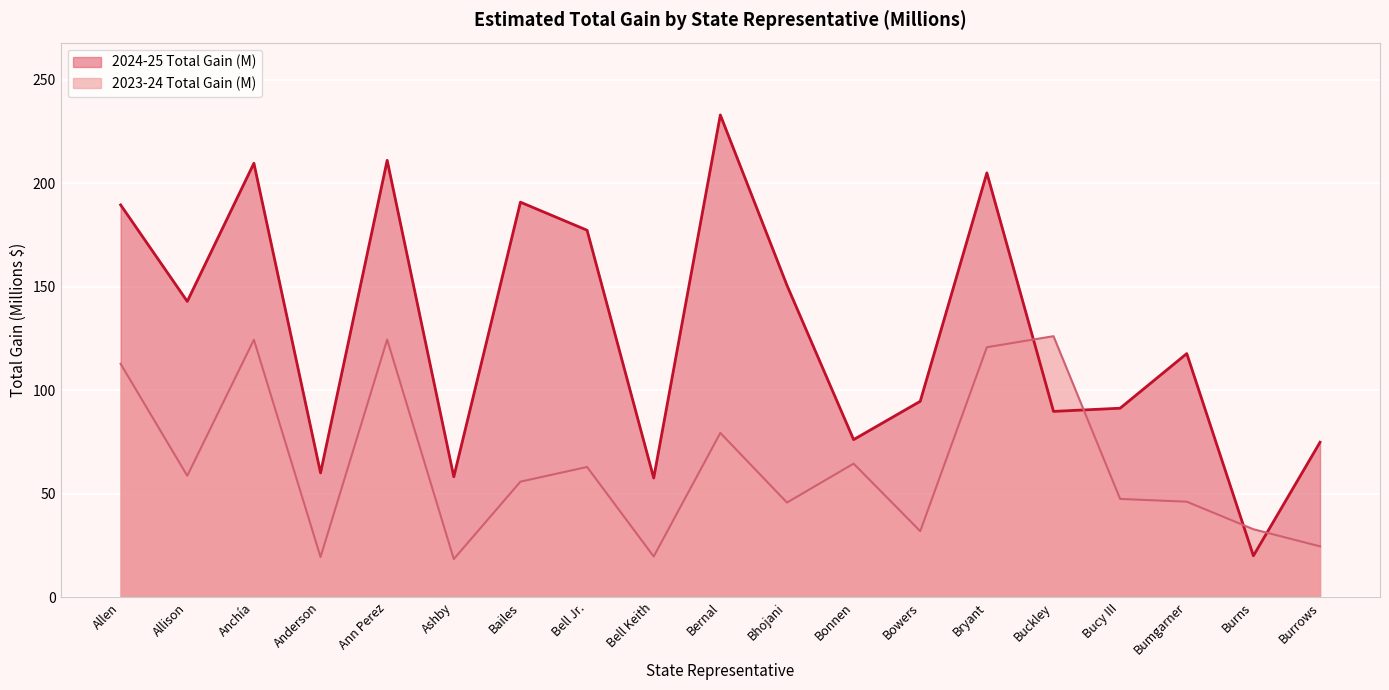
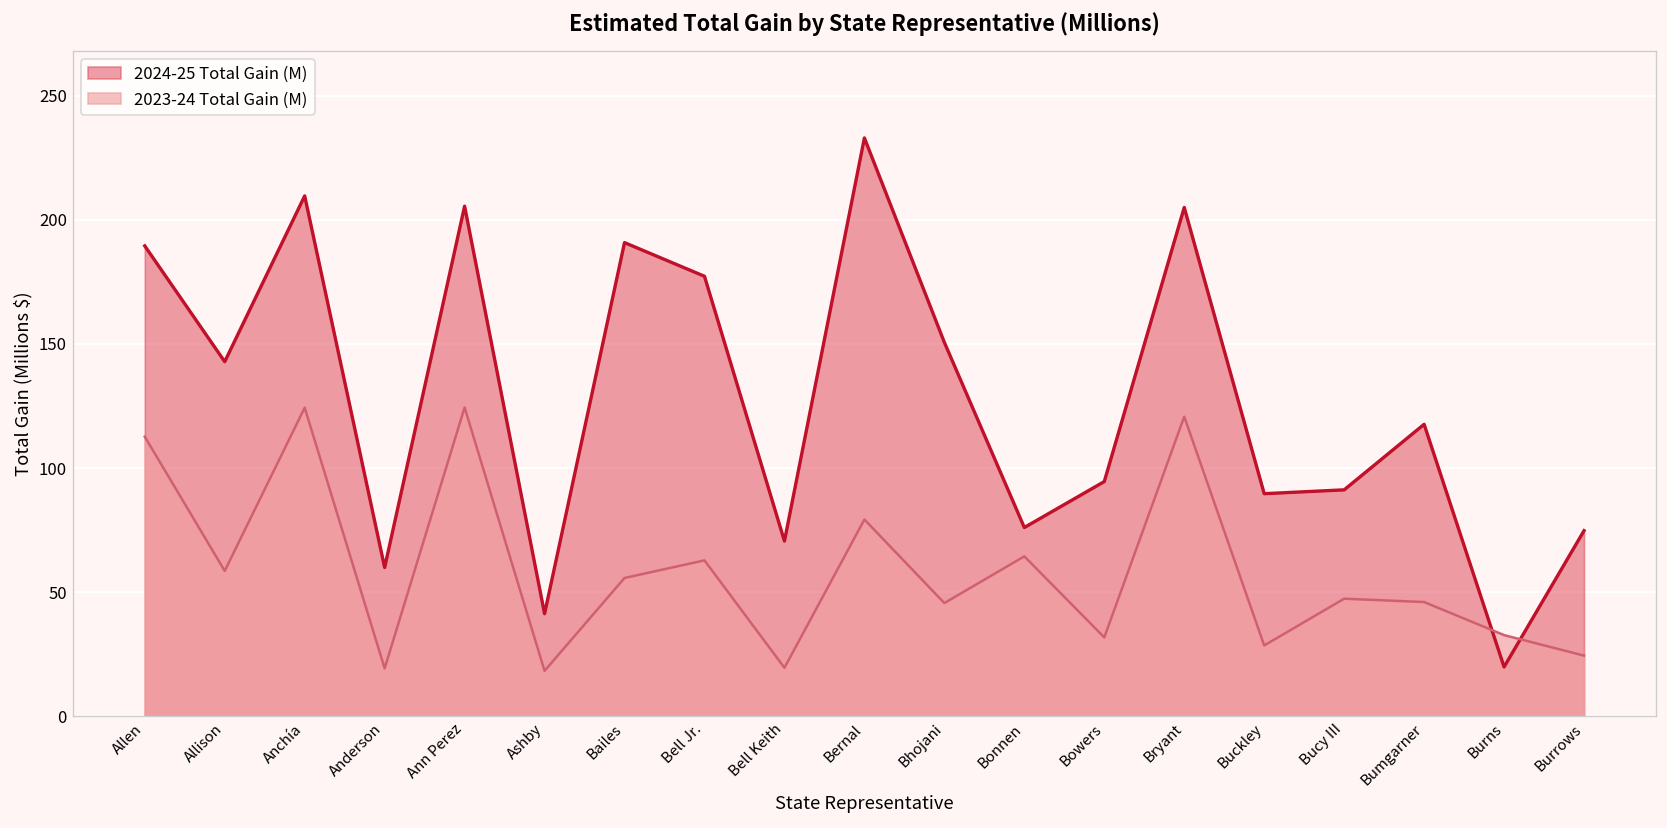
  {
    "2024-25 Total Gain (M)": {
      "Allen": 189,
      "Allison": 143,
      "Anchía": 210,
      "Anderson": 60,
-     "Ann Perez": 211,
-     "Ashby": 58,
+     "Ann Perez": 205,
+     "Ashby": 41,
      "Bailes": 191,
      "Bell Jr.": 177,
-     "Bell Keith": 58,
+     "Bell Keith": 71,
      "Bernal": 233,
      "Bhojani": 151,
      "Bonnen": 76,
      "Bowers": 95,
      "Bryant": 205,
      "Buckley": 90,
      "Bucy III": 91,
      "Bumgarner": 118,
      "Burns": 20,
      "Burrows": 75
    },
    "2023-24 Total Gain (M)": {
      "Allen": 113,
      "Allison": 59,
      "Anchía": 124,
      "Anderson": 19,
      "Ann Perez": 124,
      "Ashby": 18,
      "Bailes": 56,
      "Bell Jr.": 63,
      "Bell Keith": 20,
      "Bernal": 79,
      "Bhojani": 46,
      "Bonnen": 64,
      "Bowers": 32,
      "Bryant": 121,
-     "Buckley": 126,
+     "Buckley": 29,
      "Bucy III": 47,
      "Bumgarner": 46,
      "Burns": 33,
      "Burrows": 25
    }
  }
